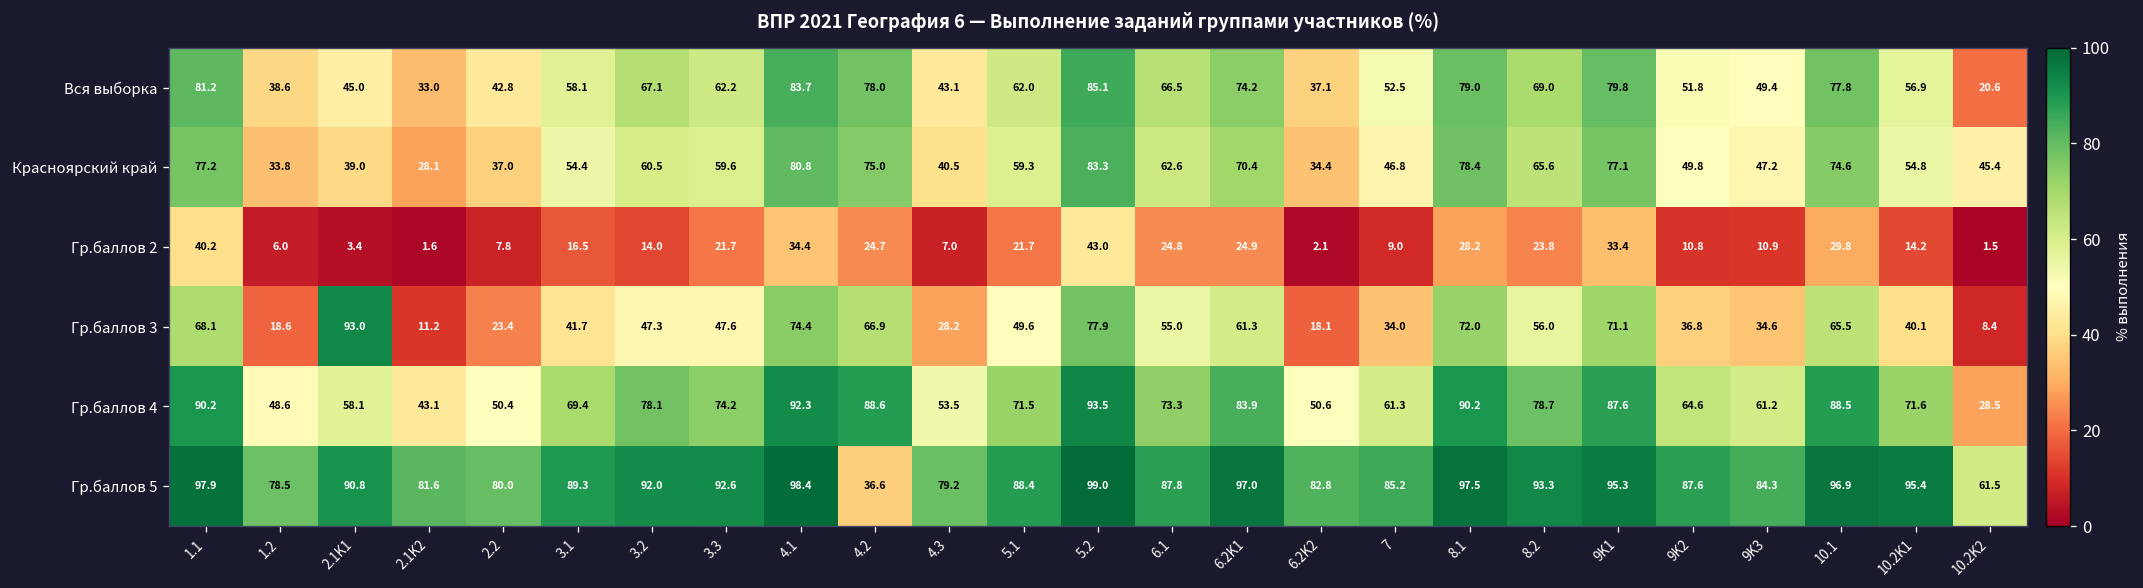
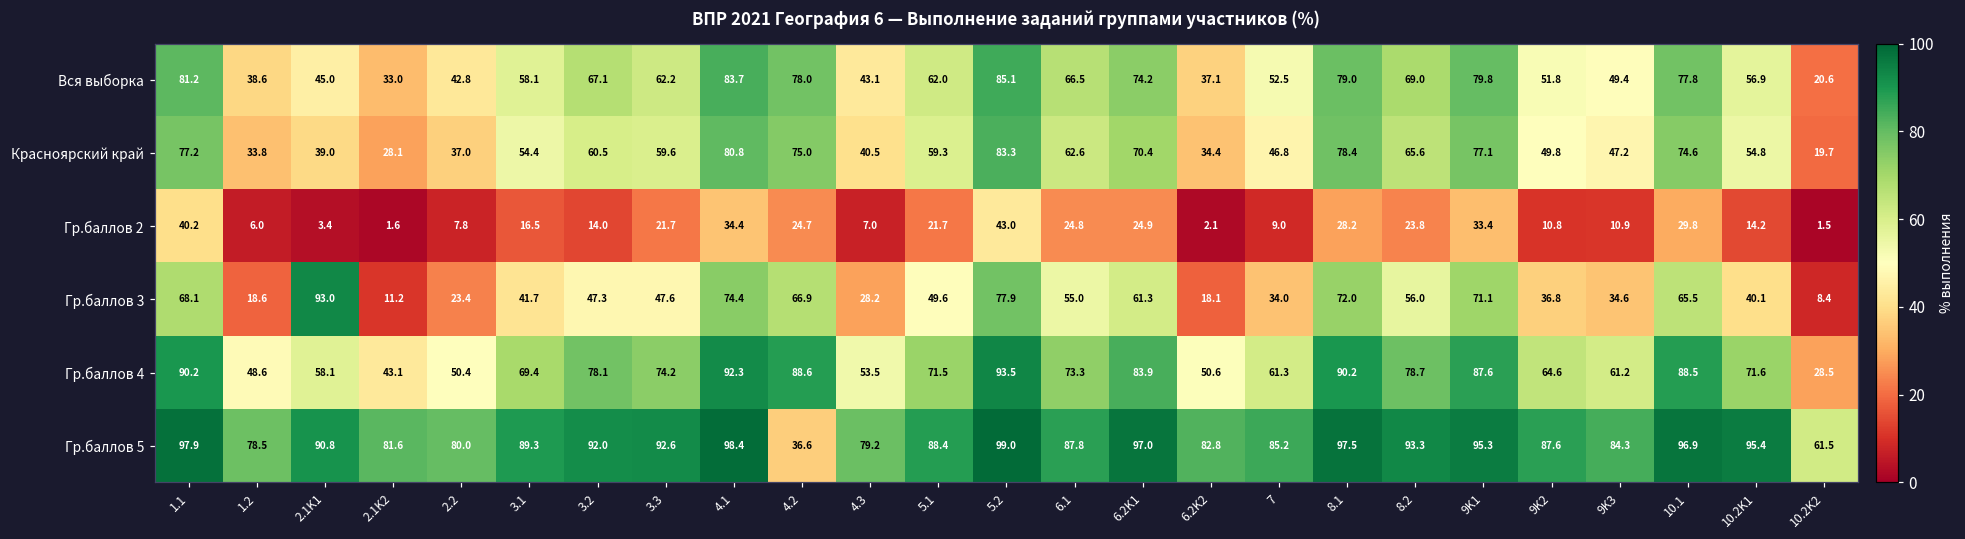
  {
    "Вся выборка": {
      "1.1": 81.2,
      "1.2": 38.6,
      "2.1K1": 45.0,
      "2.1K2": 33.0,
      "2.2": 42.8,
      "3.1": 58.1,
      "3.2": 67.1,
      "3.3": 62.2,
      "4.1": 83.7,
      "4.2": 78.0,
      "4.3": 43.1,
      "5.1": 62.0,
      "5.2": 85.1,
      "6.1": 66.5,
      "6.2K1": 74.2,
      "6.2K2": 37.1,
      "7": 52.5,
      "8.1": 79.0,
      "8.2": 69.0,
      "9K1": 79.8,
      "9K2": 51.8,
      "9K3": 49.4,
      "10.1": 77.8,
      "10.2K1": 56.9,
      "10.2K2": 20.6
    },
    "Красноярский край": {
      "1.1": 77.2,
      "1.2": 33.8,
      "2.1K1": 39.0,
      "2.1K2": 28.1,
      "2.2": 37.0,
      "3.1": 54.4,
      "3.2": 60.5,
      "3.3": 59.6,
      "4.1": 80.8,
      "4.2": 75.0,
      "4.3": 40.5,
      "5.1": 59.3,
      "5.2": 83.3,
      "6.1": 62.6,
      "6.2K1": 70.4,
      "6.2K2": 34.4,
      "7": 46.8,
      "8.1": 78.4,
      "8.2": 65.6,
      "9K1": 77.1,
      "9K2": 49.8,
      "9K3": 47.2,
      "10.1": 74.6,
      "10.2K1": 54.8,
-     "10.2K2": 45.4
+     "10.2K2": 19.7
    },
    "Гр.баллов 2": {
      "1.1": 40.2,
      "1.2": 6.0,
      "2.1K1": 3.4,
      "2.1K2": 1.6,
      "2.2": 7.8,
      "3.1": 16.5,
      "3.2": 14.0,
      "3.3": 21.7,
      "4.1": 34.4,
      "4.2": 24.7,
      "4.3": 7.0,
      "5.1": 21.7,
      "5.2": 43.0,
      "6.1": 24.8,
      "6.2K1": 24.9,
      "6.2K2": 2.1,
      "7": 9.0,
      "8.1": 28.2,
      "8.2": 23.8,
      "9K1": 33.4,
      "9K2": 10.8,
      "9K3": 10.9,
      "10.1": 29.8,
      "10.2K1": 14.2,
      "10.2K2": 1.5
    },
    "Гр.баллов 3": {
      "1.1": 68.1,
      "1.2": 18.6,
      "2.1K1": 93.0,
      "2.1K2": 11.2,
      "2.2": 23.4,
      "3.1": 41.7,
      "3.2": 47.3,
      "3.3": 47.6,
      "4.1": 74.4,
      "4.2": 66.9,
      "4.3": 28.2,
      "5.1": 49.6,
      "5.2": 77.9,
      "6.1": 55.0,
      "6.2K1": 61.3,
      "6.2K2": 18.1,
      "7": 34.0,
      "8.1": 72.0,
      "8.2": 56.0,
      "9K1": 71.1,
      "9K2": 36.8,
      "9K3": 34.6,
      "10.1": 65.5,
      "10.2K1": 40.1,
      "10.2K2": 8.4
    },
    "Гр.баллов 4": {
      "1.1": 90.2,
      "1.2": 48.6,
      "2.1K1": 58.1,
      "2.1K2": 43.1,
      "2.2": 50.4,
      "3.1": 69.4,
      "3.2": 78.1,
      "3.3": 74.2,
      "4.1": 92.3,
      "4.2": 88.6,
      "4.3": 53.5,
      "5.1": 71.5,
      "5.2": 93.5,
      "6.1": 73.3,
      "6.2K1": 83.9,
      "6.2K2": 50.6,
      "7": 61.3,
      "8.1": 90.2,
      "8.2": 78.7,
      "9K1": 87.6,
      "9K2": 64.6,
      "9K3": 61.2,
      "10.1": 88.5,
      "10.2K1": 71.6,
      "10.2K2": 28.5
    },
    "Гр.баллов 5": {
      "1.1": 97.9,
      "1.2": 78.5,
      "2.1K1": 90.8,
      "2.1K2": 81.6,
      "2.2": 80.0,
      "3.1": 89.3,
      "3.2": 92.0,
      "3.3": 92.6,
      "4.1": 98.4,
      "4.2": 36.6,
      "4.3": 79.2,
      "5.1": 88.4,
      "5.2": 99.0,
      "6.1": 87.8,
      "6.2K1": 97.0,
      "6.2K2": 82.8,
      "7": 85.2,
      "8.1": 97.5,
      "8.2": 93.3,
      "9K1": 95.3,
      "9K2": 87.6,
      "9K3": 84.3,
      "10.1": 96.9,
      "10.2K1": 95.4,
      "10.2K2": 61.5
    }
  }
